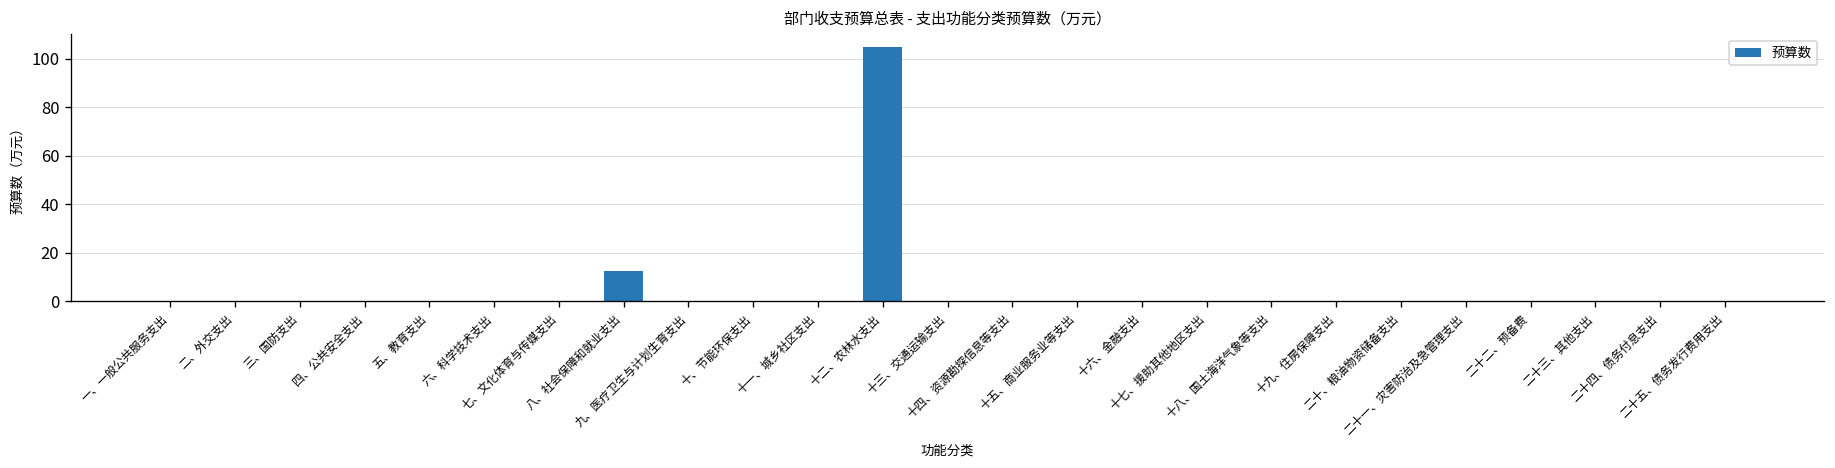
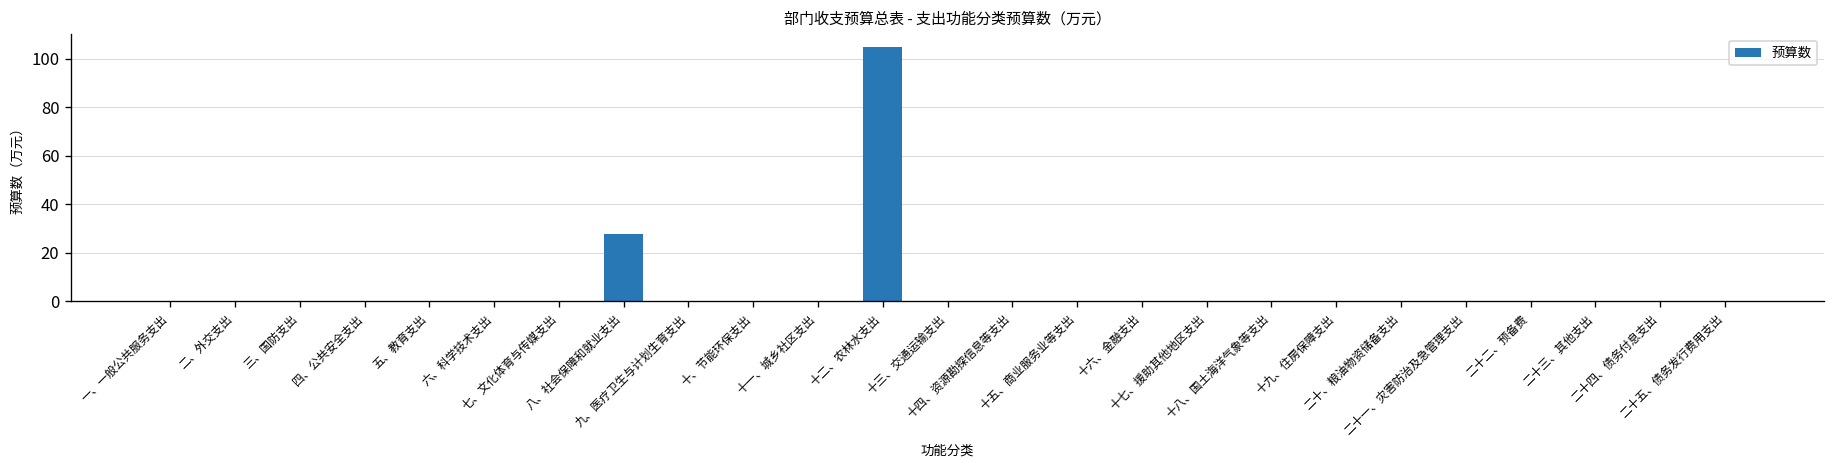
  {
    "一、一般公共服务支出": 0,
    "二、外交支出": 0,
    "三、国防支出": 0,
    "四、公共安全支出": 0,
    "五、教育支出": 0,
    "六、科学技术支出": 0,
    "七、文化体育与传媒支出": 0,
-   "八、社会保障和就业支出": 12,
+   "八、社会保障和就业支出": 28,
    "九、医疗卫生与计划生育支出": 0,
    "十、节能环保支出": 0,
    "十一、城乡社区支出": 0,
    "十二、农林水支出": 105,
    "十三、交通运输支出": 0,
    "十四、资源勘探信息等支出": 0,
    "十五、商业服务业等支出": 0,
    "十六、金融支出": 0,
    "十七、援助其他地区支出": 0,
    "十八、国土海洋气象等支出": 0,
    "十九、住房保障支出": 0,
    "二十、粮油物资储备支出": 0,
    "二十一、灾害防治及急管理支出": 0,
    "二十二、预备费": 0,
    "二十三、其他支出": 0,
    "二十四、债务付息支出": 0,
    "二十五、债务发行费用支出": 0
  }
